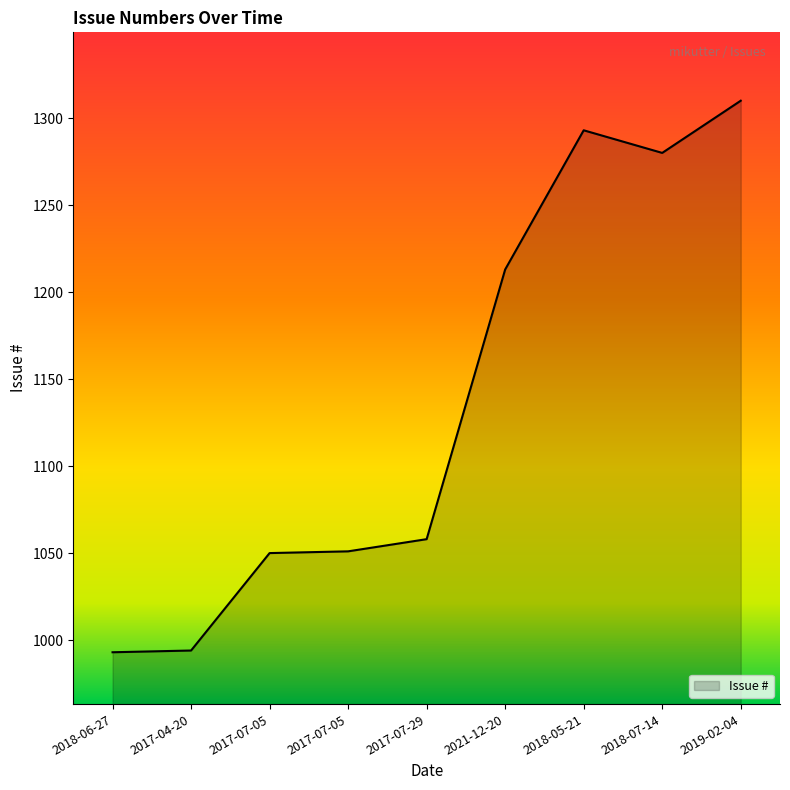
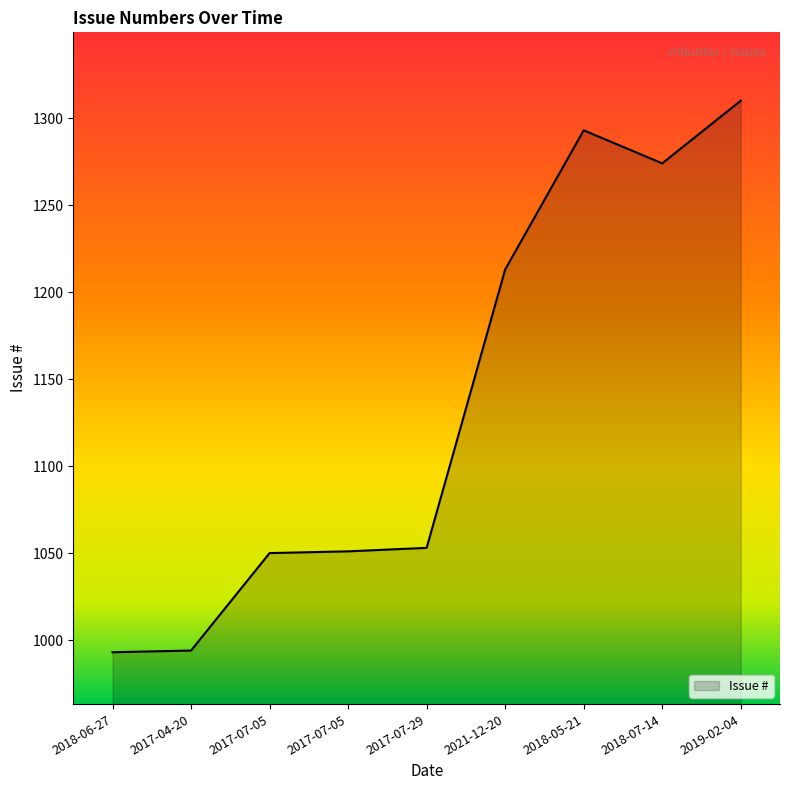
  {
    "2018-06-27": 993,
    "2017-04-20": 994,
-   "2017-07-29": 1058,
+   "2017-07-29": 1053,
    "2021-12-20": 1213,
    "2018-05-21": 1293,
-   "2018-07-14": 1280,
+   "2018-07-14": 1274,
    "2019-02-04": 1310
  }
